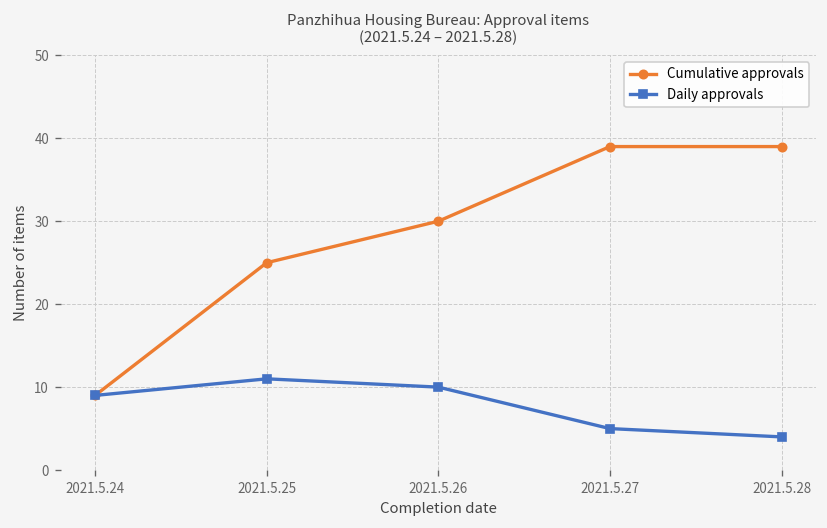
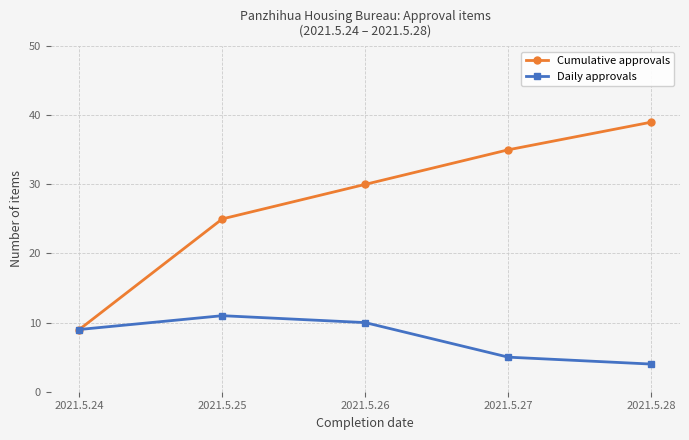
  {
    "Cumulative approvals": {
      "2021.5.25": 25,
      "2021.5.26": 30,
-     "2021.5.27": 39,
+     "2021.5.27": 35,
      "2021.5.28": 39
    },
    "Daily approvals": {
      "2021.5.25": 11,
      "2021.5.26": 10,
      "2021.5.27": 5,
      "2021.5.28": 4
    }
  }
